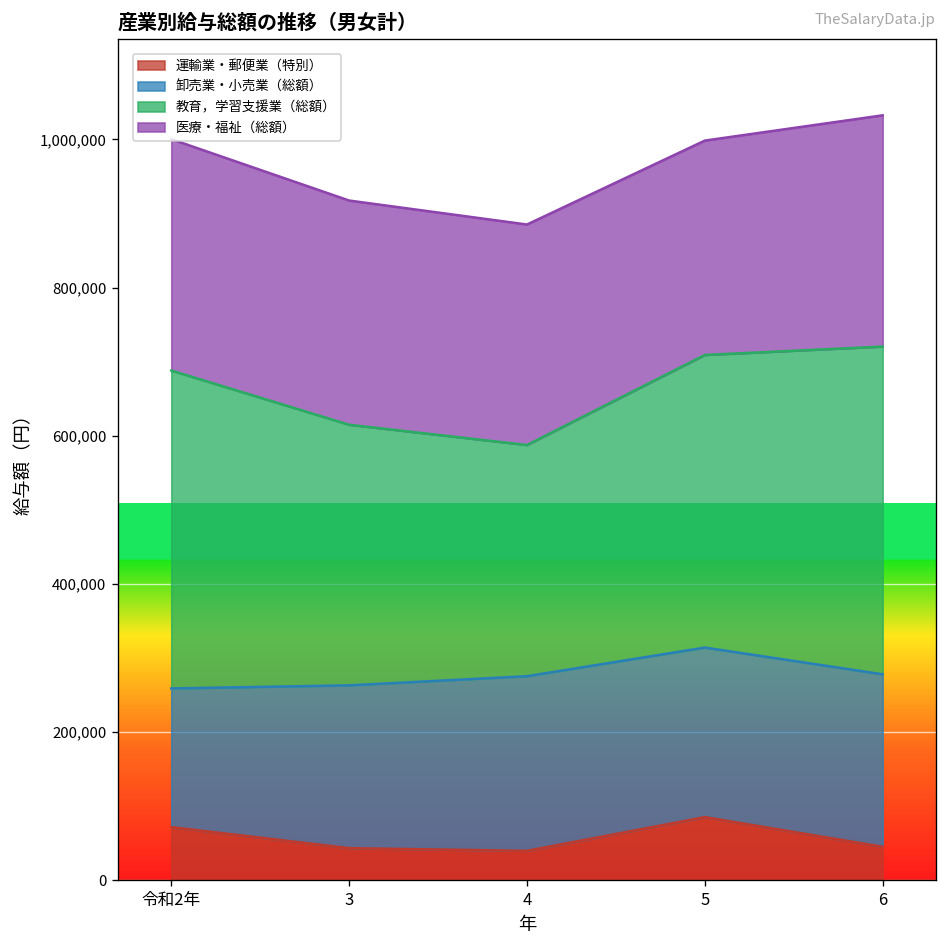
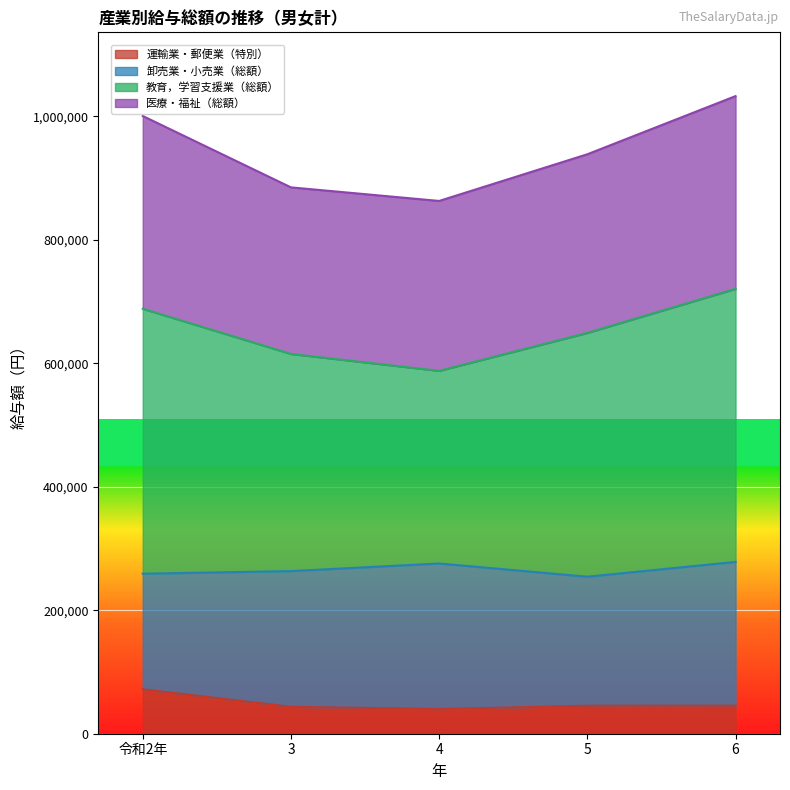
  {
    "運輸業・郵便業（特別）": {
      "令和2年": "70,000",
      "3": "40,000",
      "4": "40,000",
-     "5": "90,000",
+     "5": "50,000",
      "6": "50,000"
    },
    "卸売業・小売業（総額）": {
      "令和2年": "190,000",
      "3": "220,000",
      "4": "240,000",
-     "5": "230,000",
+     "5": "210,000",
      "6": "230,000"
    },
    "教育，学習支援業（総額）": {
      "令和2年": "430,000",
      "3": "350,000",
      "4": "310,000",
      "5": "390,000",
      "6": "440,000"
    },
    "医療・福祉（総額）": {
      "令和2年": "310,000",
-     "3": "300,000",
-     "4": "300,000",
+     "3": "270,000",
+     "4": "280,000",
      "5": "290,000",
      "6": "310,000"
    }
  }
